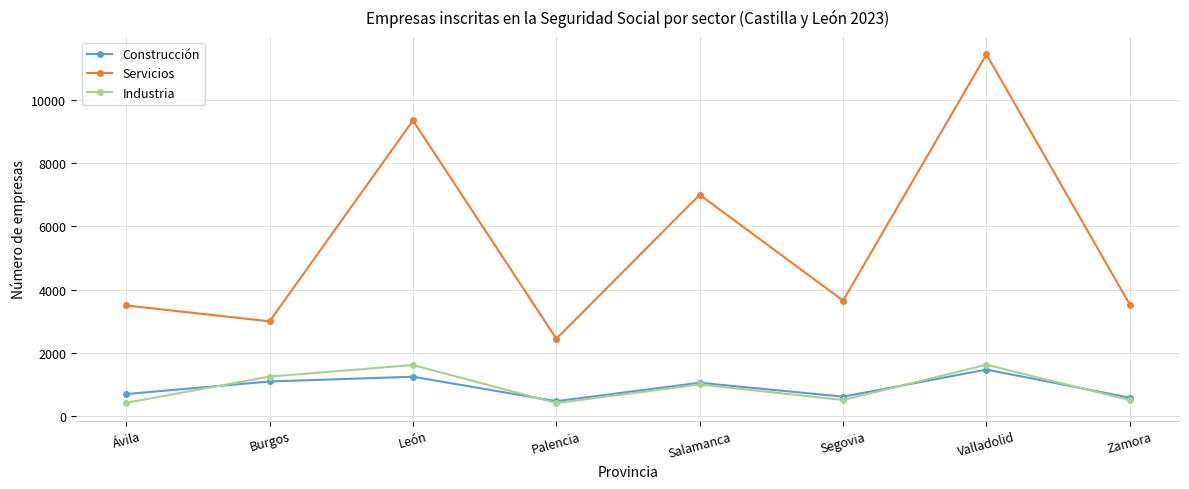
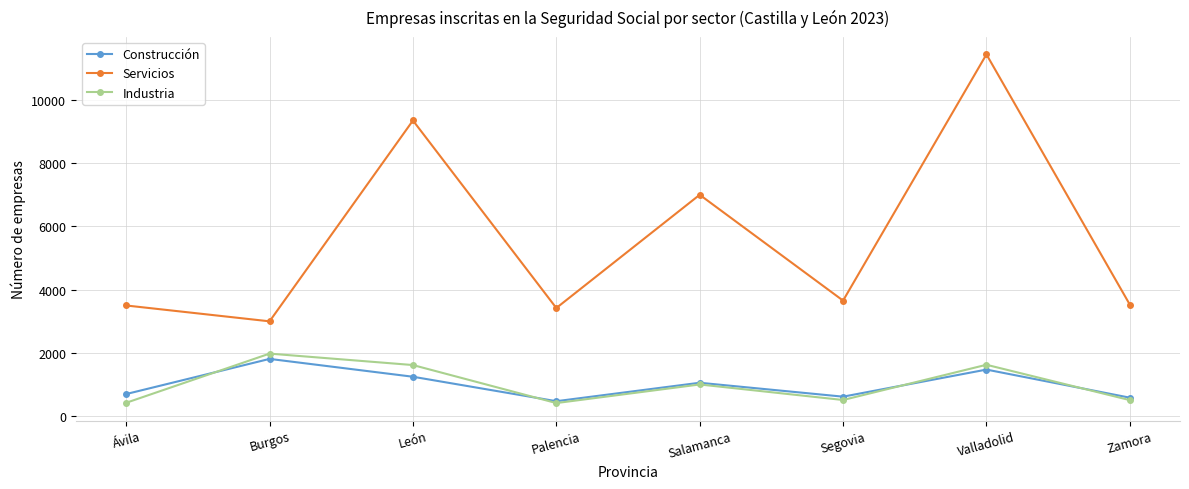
  {
    "Construcción": {
      "Ávila": 700,
-     "Burgos": 1100,
+     "Burgos": 1800,
      "León": 1300,
      "Segovia": 600,
      "Valladolid": 1500
    },
    "Servicios": {
      "Ávila": 3500,
      "Burgos": 3000,
      "León": 9300,
-     "Palencia": 2500,
+     "Palencia": 3400,
      "Salamanca": 7000,
      "Segovia": 3700,
      "Valladolid": 11400,
      "Zamora": 3500
    },
    "Industria": {
      "Ávila": 400,
-     "Burgos": 1300,
+     "Burgos": 2000,
      "León": 1600,
      "Segovia": 500,
      "Valladolid": 1600
    }
  }
